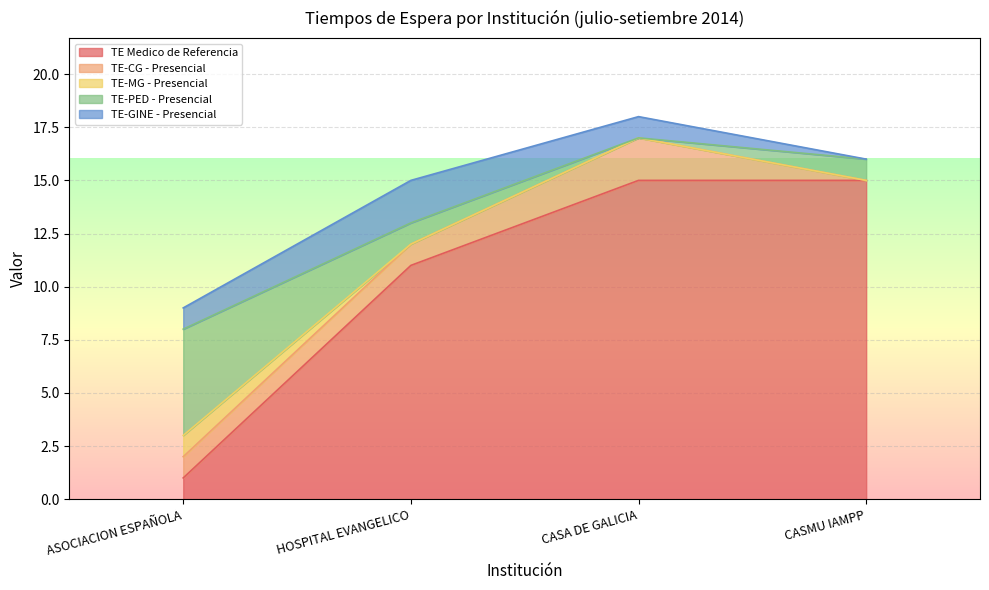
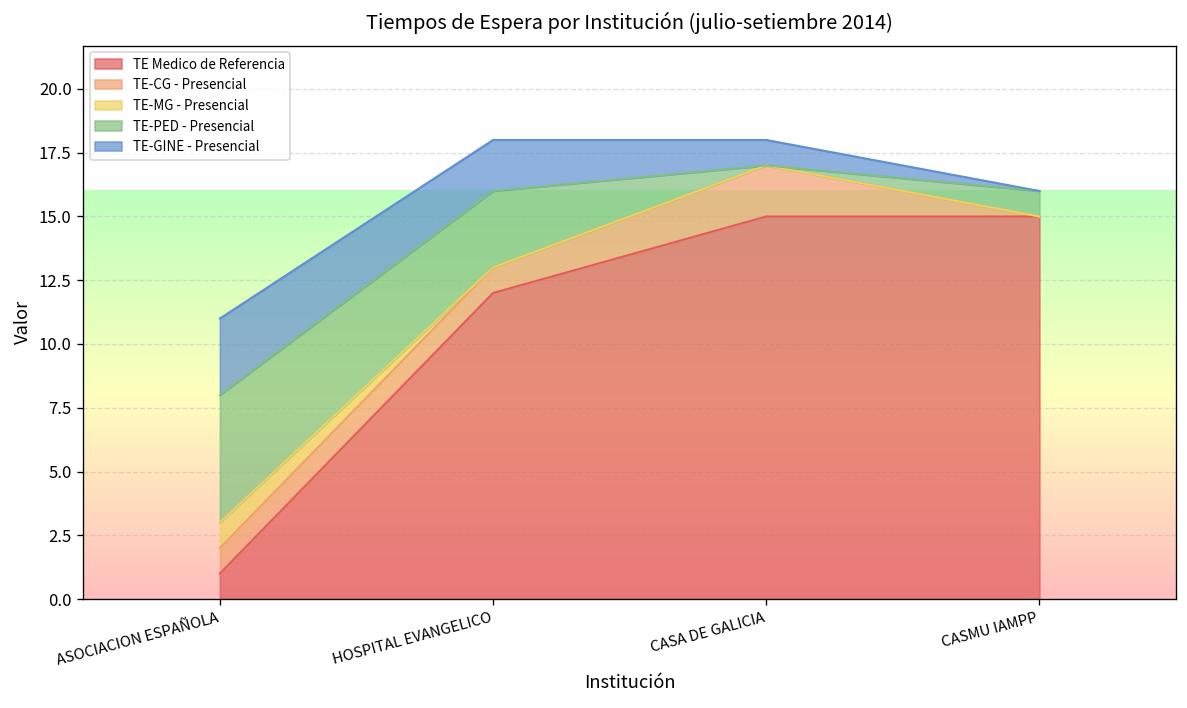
  {
    "TE Medico de Referencia": {
      "ASOCIACION ESPAÑOLA": 1,
-     "HOSPITAL EVANGELICO": 11,
+     "HOSPITAL EVANGELICO": 12,
      "CASA DE GALICIA": 15
    },
    "TE-PED - Presencial": {
      "ASOCIACION ESPAÑOLA": 5,
-     "HOSPITAL EVANGELICO": 1
+     "HOSPITAL EVANGELICO": 3
    },
    "TE-GINE - Presencial": {
-     "ASOCIACION ESPAÑOLA": 1,
+     "ASOCIACION ESPAÑOLA": 3,
      "HOSPITAL EVANGELICO": 2,
      "CASA DE GALICIA": 1
    }
  }
